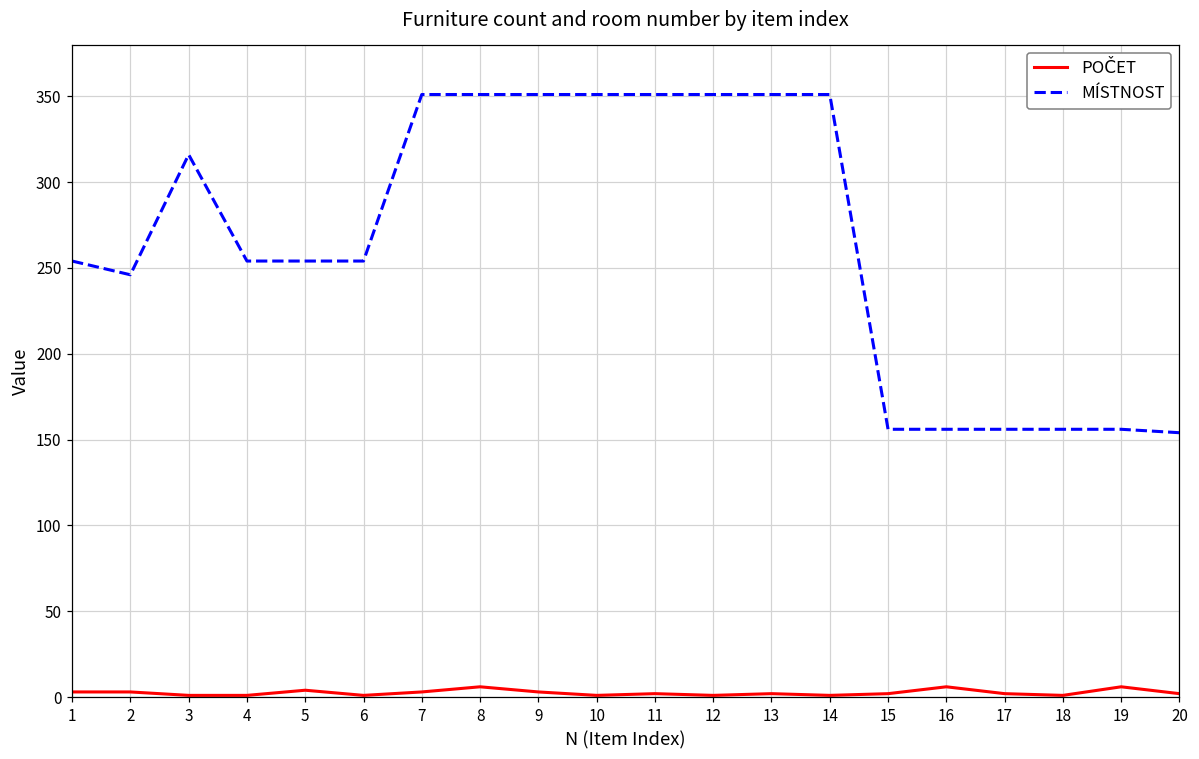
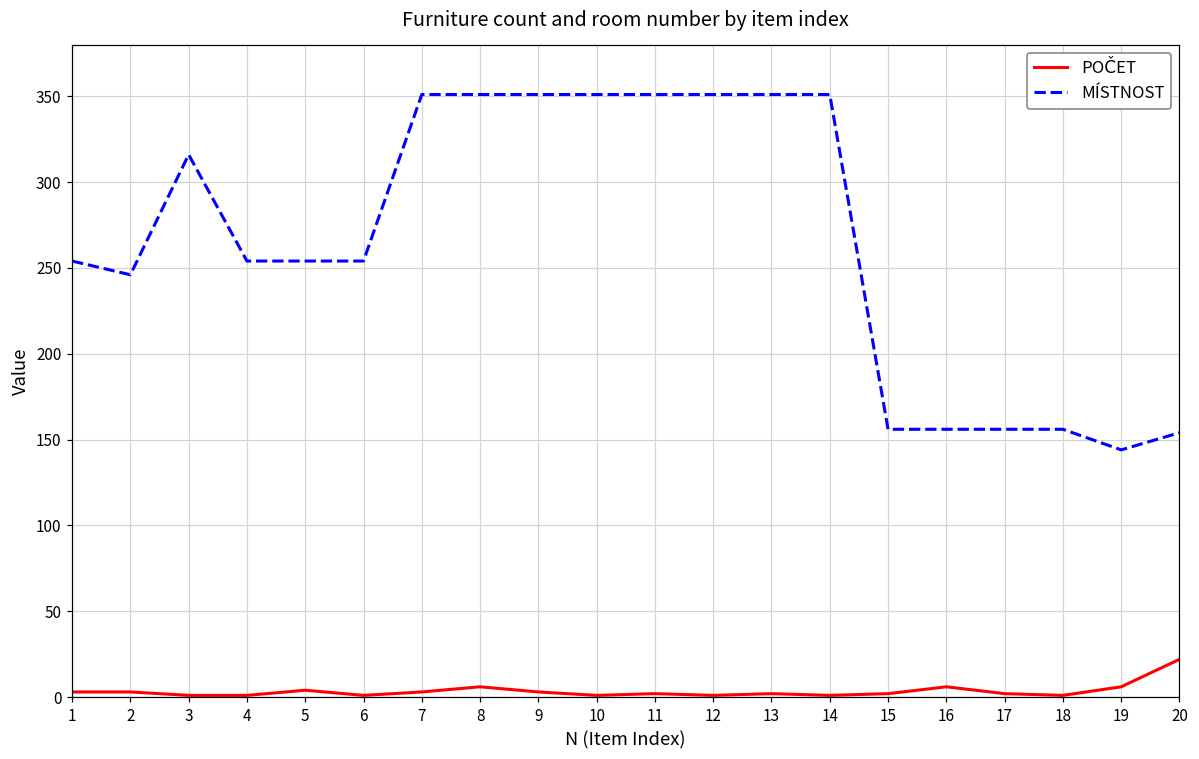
  {
    "POČET": {
      "1": 3,
      "2": 3,
      "3": 1,
      "4": 1,
      "5": 4,
      "6": 1,
      "7": 3,
      "8": 6,
      "9": 3,
      "10": 1,
      "11": 2,
      "12": 1,
      "13": 2,
      "14": 1,
      "15": 2,
      "16": 6,
      "17": 2,
      "18": 1,
      "19": 6,
-     "20": 2
+     "20": 22
    },
    "MÍSTNOST": {
      "1": 254,
      "2": 246,
      "3": 316,
      "4": 254,
      "5": 254,
      "6": 254,
      "7": 351,
      "8": 351,
      "9": 351,
      "10": 351,
      "11": 351,
      "12": 351,
      "13": 351,
      "14": 351,
      "15": 156,
      "16": 156,
      "17": 156,
      "18": 156,
-     "19": 156,
+     "19": 144,
      "20": 154
    }
  }
